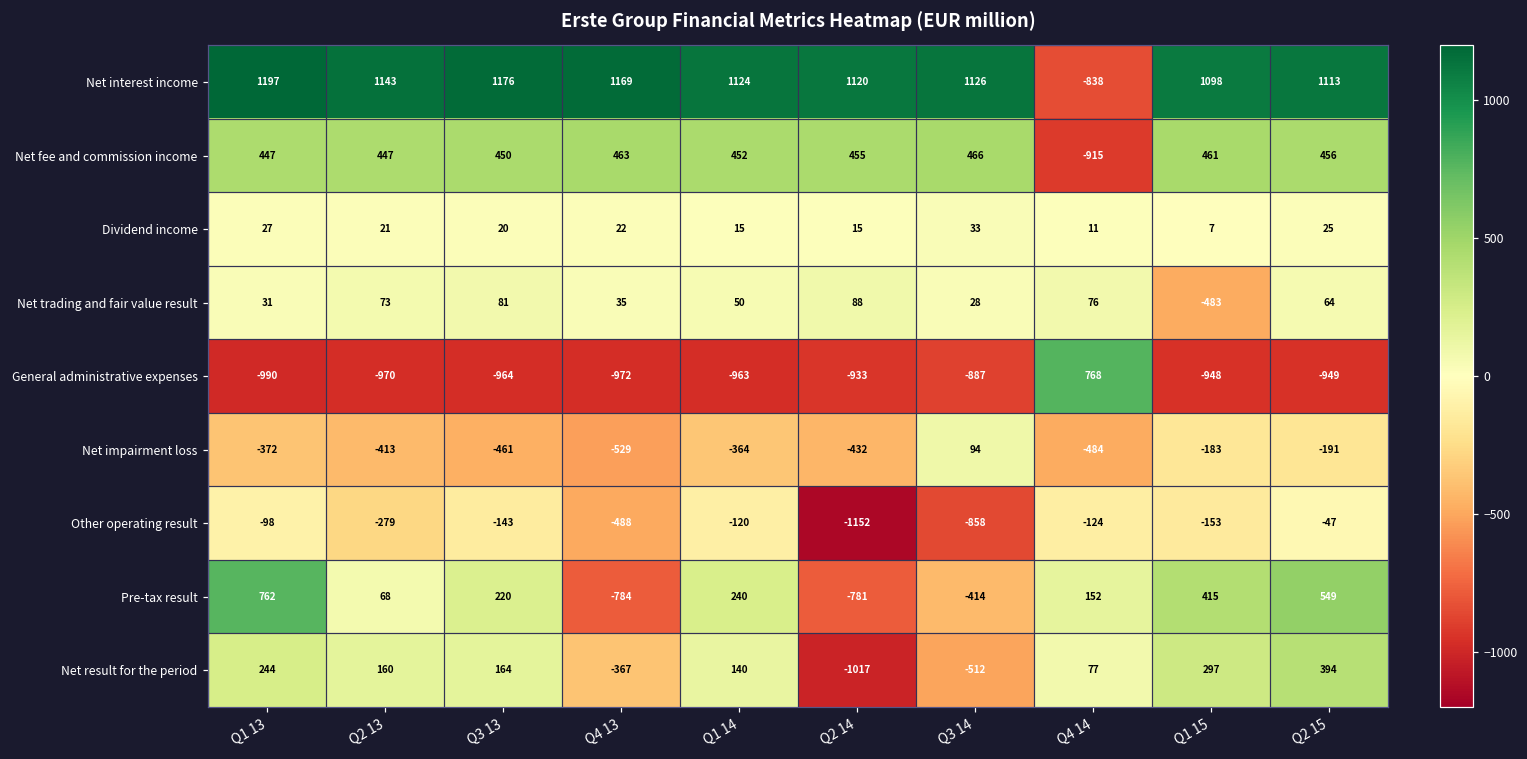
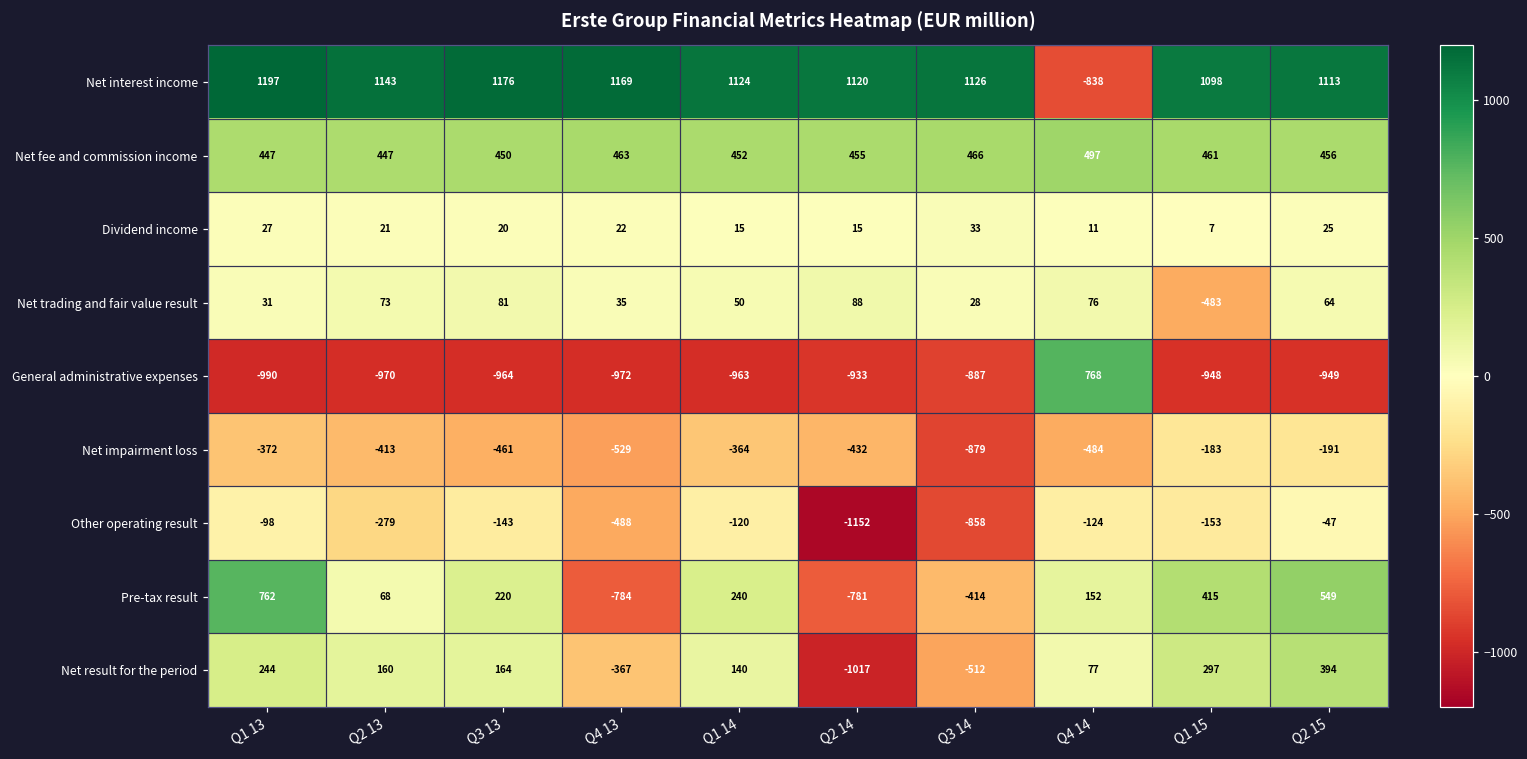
  {
    "Net interest income": {
      "Q1 13": 1197,
      "Q2 13": 1143,
      "Q3 13": 1176,
      "Q4 13": 1169,
      "Q1 14": 1124,
      "Q2 14": 1120,
      "Q3 14": 1126,
      "Q4 14": -838,
      "Q1 15": 1098,
      "Q2 15": 1113
    },
    "Net fee and commission income": {
      "Q1 13": 447,
      "Q2 13": 447,
      "Q3 13": 450,
      "Q4 13": 463,
      "Q1 14": 452,
      "Q2 14": 455,
      "Q3 14": 466,
-     "Q4 14": -915,
+     "Q4 14": 497,
      "Q1 15": 461,
      "Q2 15": 456
    },
    "Dividend income": {
      "Q1 13": 27,
      "Q2 13": 21,
      "Q3 13": 20,
      "Q4 13": 22,
      "Q1 14": 15,
      "Q2 14": 15,
      "Q3 14": 33,
      "Q4 14": 11,
      "Q1 15": 7,
      "Q2 15": 25
    },
    "Net trading and fair value result": {
      "Q1 13": 31,
      "Q2 13": 73,
      "Q3 13": 81,
      "Q4 13": 35,
      "Q1 14": 50,
      "Q2 14": 88,
      "Q3 14": 28,
      "Q4 14": 76,
      "Q1 15": -483,
      "Q2 15": 64
    },
    "General administrative expenses": {
      "Q1 13": -990,
      "Q2 13": -970,
      "Q3 13": -964,
      "Q4 13": -972,
      "Q1 14": -963,
      "Q2 14": -933,
      "Q3 14": -887,
      "Q4 14": 768,
      "Q1 15": -948,
      "Q2 15": -949
    },
    "Net impairment loss": {
      "Q1 13": -372,
      "Q2 13": -413,
      "Q3 13": -461,
      "Q4 13": -529,
      "Q1 14": -364,
      "Q2 14": -432,
-     "Q3 14": 94,
+     "Q3 14": -879,
      "Q4 14": -484,
      "Q1 15": -183,
      "Q2 15": -191
    },
    "Other operating result": {
      "Q1 13": -98,
      "Q2 13": -279,
      "Q3 13": -143,
      "Q4 13": -488,
      "Q1 14": -120,
      "Q2 14": -1152,
      "Q3 14": -858,
      "Q4 14": -124,
      "Q1 15": -153,
      "Q2 15": -47
    },
    "Pre-tax result": {
      "Q1 13": 762,
      "Q2 13": 68,
      "Q3 13": 220,
      "Q4 13": -784,
      "Q1 14": 240,
      "Q2 14": -781,
      "Q3 14": -414,
      "Q4 14": 152,
      "Q1 15": 415,
      "Q2 15": 549
    },
    "Net result for the period": {
      "Q1 13": 244,
      "Q2 13": 160,
      "Q3 13": 164,
      "Q4 13": -367,
      "Q1 14": 140,
      "Q2 14": -1017,
      "Q3 14": -512,
      "Q4 14": 77,
      "Q1 15": 297,
      "Q2 15": 394
    }
  }
